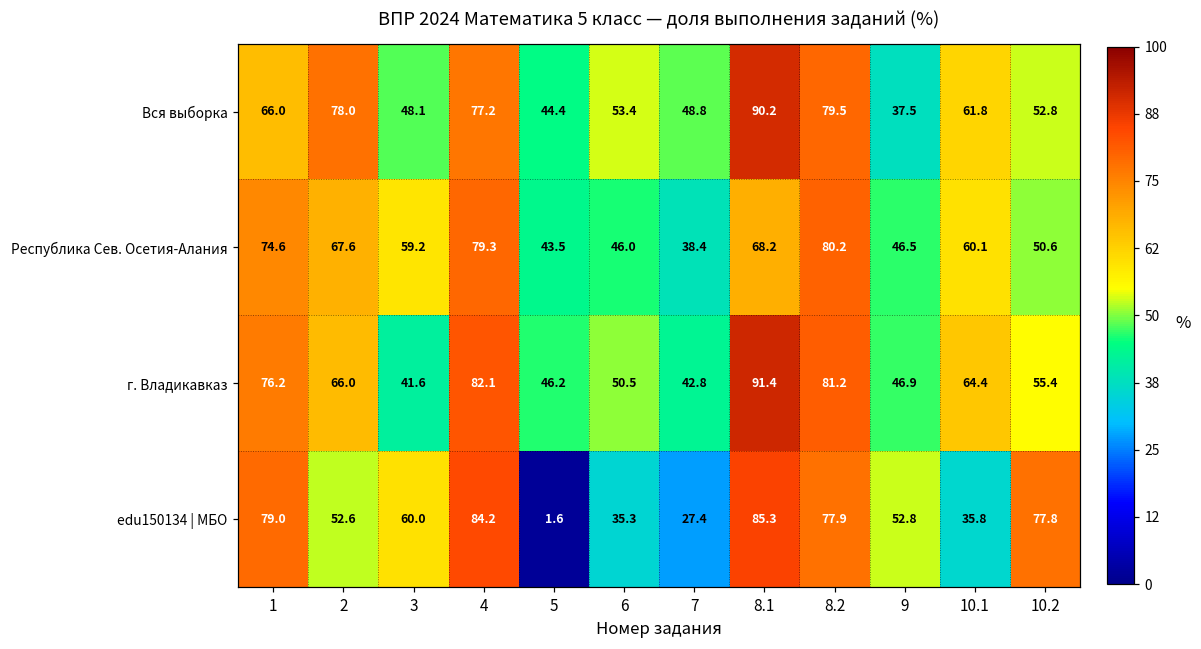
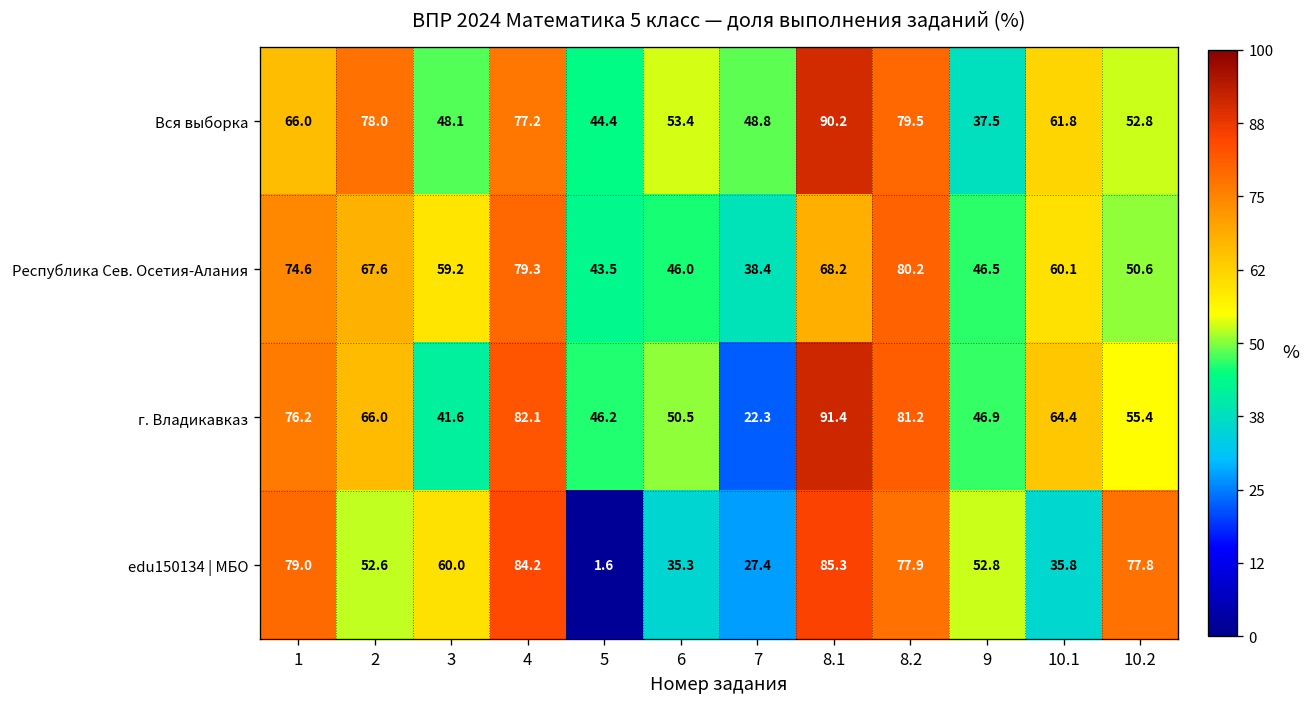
  {
    "Вся выборка": {
      "1": 66.0,
      "2": 78.0,
      "3": 48.1,
      "4": 77.2,
      "5": 44.4,
      "6": 53.4,
      "7": 48.8,
      "8.1": 90.2,
      "8.2": 79.5,
      "9": 37.5,
      "10.1": 61.8,
      "10.2": 52.8
    },
    "Республика Сев. Осетия-Алания": {
      "1": 74.6,
      "2": 67.6,
      "3": 59.2,
      "4": 79.3,
      "5": 43.5,
      "6": 46.0,
      "7": 38.4,
      "8.1": 68.2,
      "8.2": 80.2,
      "9": 46.5,
      "10.1": 60.1,
      "10.2": 50.6
    },
    "г. Владикавказ": {
      "1": 76.2,
      "2": 66.0,
      "3": 41.6,
      "4": 82.1,
      "5": 46.2,
      "6": 50.5,
-     "7": 42.8,
+     "7": 22.3,
      "8.1": 91.4,
      "8.2": 81.2,
      "9": 46.9,
      "10.1": 64.4,
      "10.2": 55.4
    },
    "edu150134 | МБО": {
      "1": 79.0,
      "2": 52.6,
      "3": 60.0,
      "4": 84.2,
      "5": 1.6,
      "6": 35.3,
      "7": 27.4,
      "8.1": 85.3,
      "8.2": 77.9,
      "9": 52.8,
      "10.1": 35.8,
      "10.2": 77.8
    }
  }
